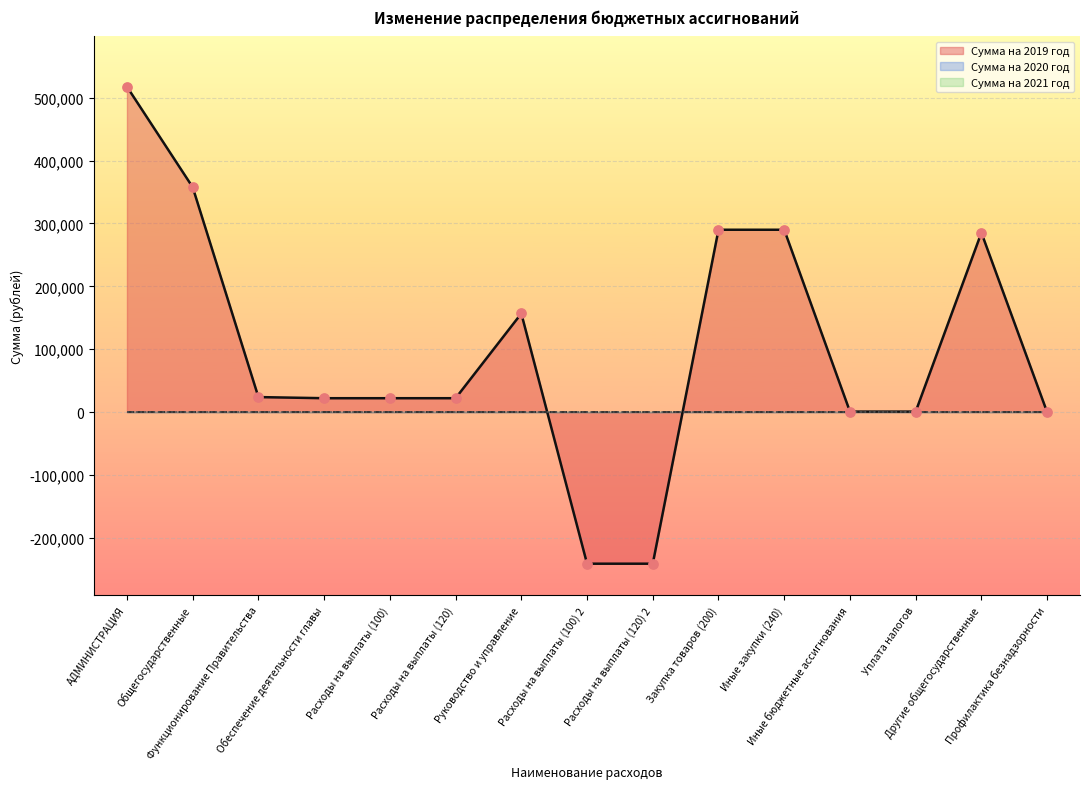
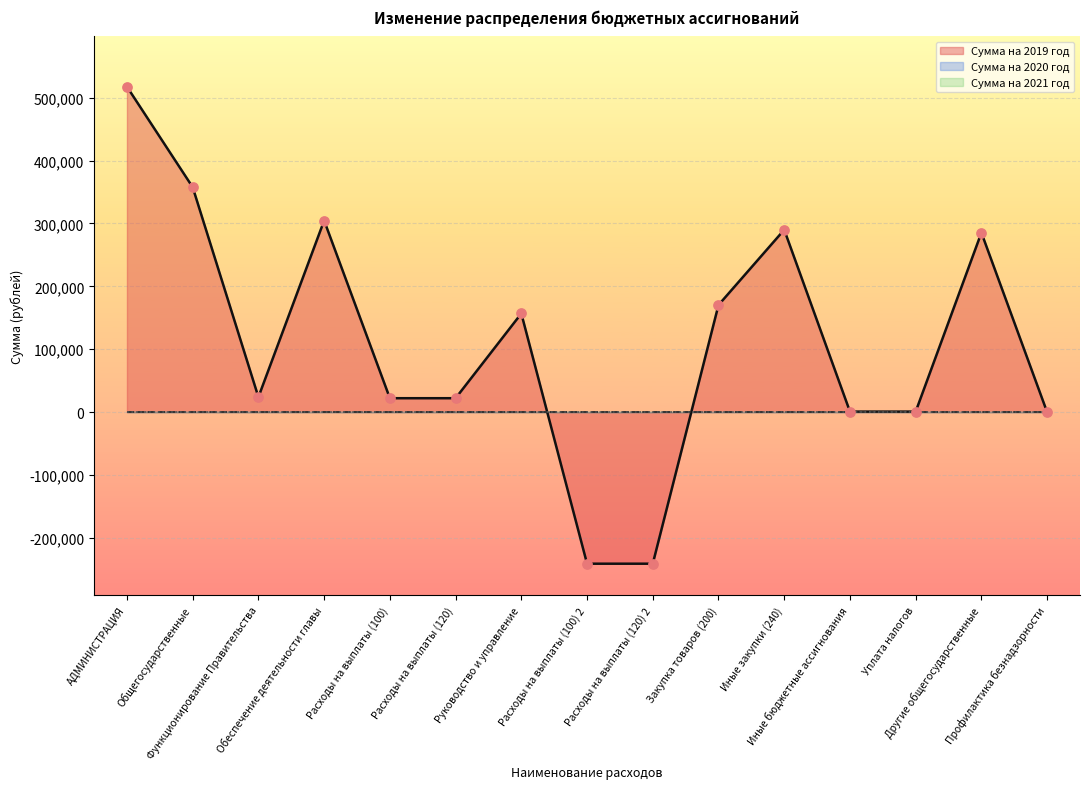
  {
    "Сумма на 2019 год": {
-     "Обеспечение деятельности главы": "20,000",
-     "Закупка товаров (200)": "290,000"
+     "Обеспечение деятельности главы": "300,000",
+     "Закупка товаров (200)": "170,000"
    },
    "Сумма на 2021 год": {
      "АДМИНИСТРАЦИЯ": "0",
      "Общегосударственные": "0",
      "Функционирование Правительства": "0",
      "Обеспечение деятельности главы": "0",
      "Расходы на выплаты (100)": "0",
      "Расходы на выплаты (120)": "0",
      "Руководство и управление": "0",
      "Закупка товаров (200)": "0",
      "Иные закупки (240)": "0",
      "Другие общегосударственные": "0"
    }
  }
